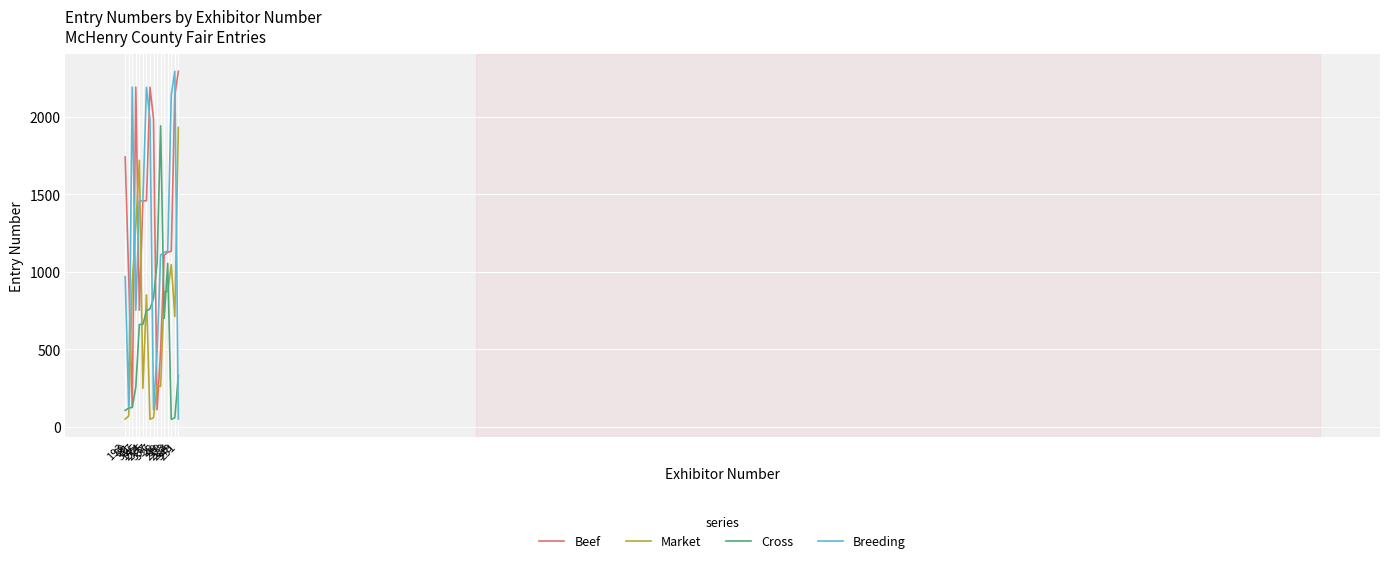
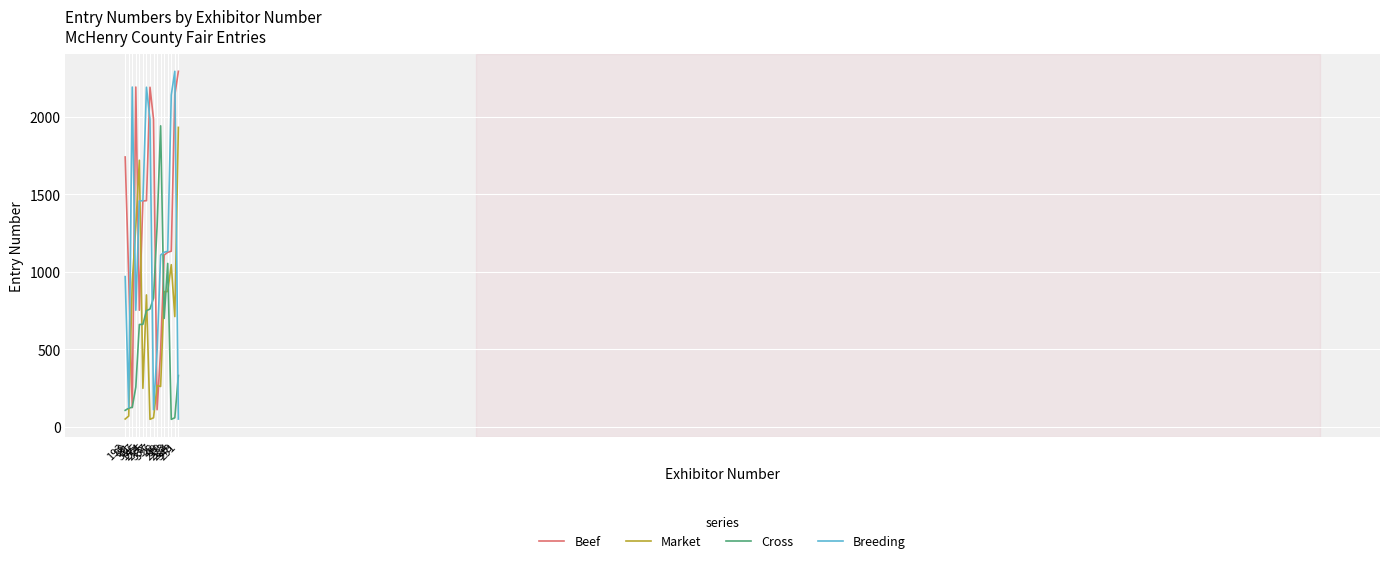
  {
    "Beef": {
      "193": 1740,
      "88": 970,
      "145": 750,
      "275": 1460,
      "28": 110,
      "99": 490,
      "219": 1110,
      "224": 1130,
      "348": 2140,
      "251": 2290
    },
    "Market": {
      "193": 50,
      "88": 70,
      "31": 930,
      "145": 1720,
      "274": 250,
      "275": 850,
      "28": 270,
      "99": 260,
      "219": 870,
      "223": 870,
      "224": 1050,
      "348": 710,
      "251": 1930
    },
    "Cross": {
      "193": 110,
      "145": 660,
      "274": 660,
      "275": 750,
-     "28": 1060,
+     "28": 1290,
      "99": 1940,
      "219": 700,
      "223": 1050,
      "224": 50,
      "348": 60,
      "251": 330
    },
    "Breeding": {
      "193": 970,
      "31": 2190,
      "145": 1460,
      "275": 2190,
      "28": 490,
      "99": 1110,
      "219": 1130,
      "224": 2140,
      "348": 2290,
      "251": 50
    }
  }
